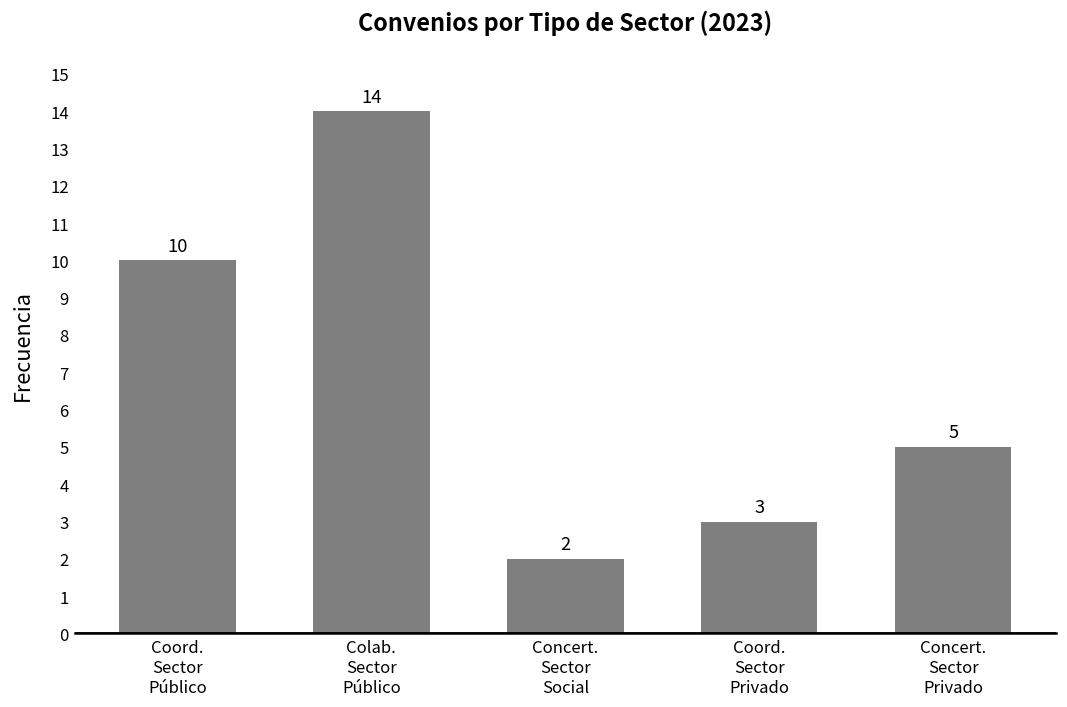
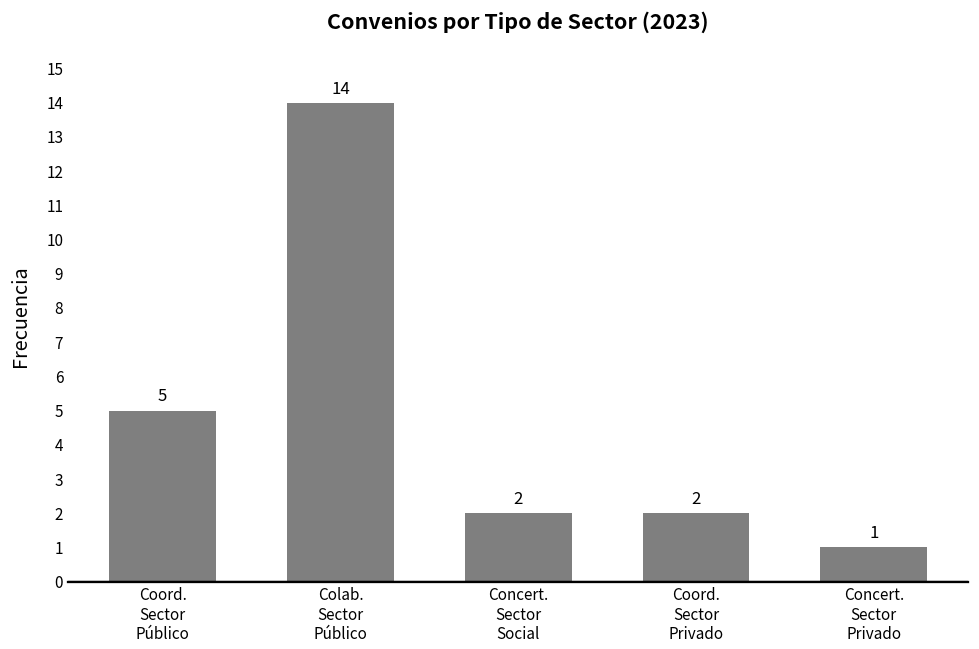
  {
-   "Coord. Sector Público": 10,
+   "Coord. Sector Público": 5,
    "Colab. Sector Público": 14,
    "Concert. Sector Social": 2,
-   "Coord. Sector Privado": 3,
-   "Concert. Sector Privado": 5
+   "Coord. Sector Privado": 2,
+   "Concert. Sector Privado": 1
  }
